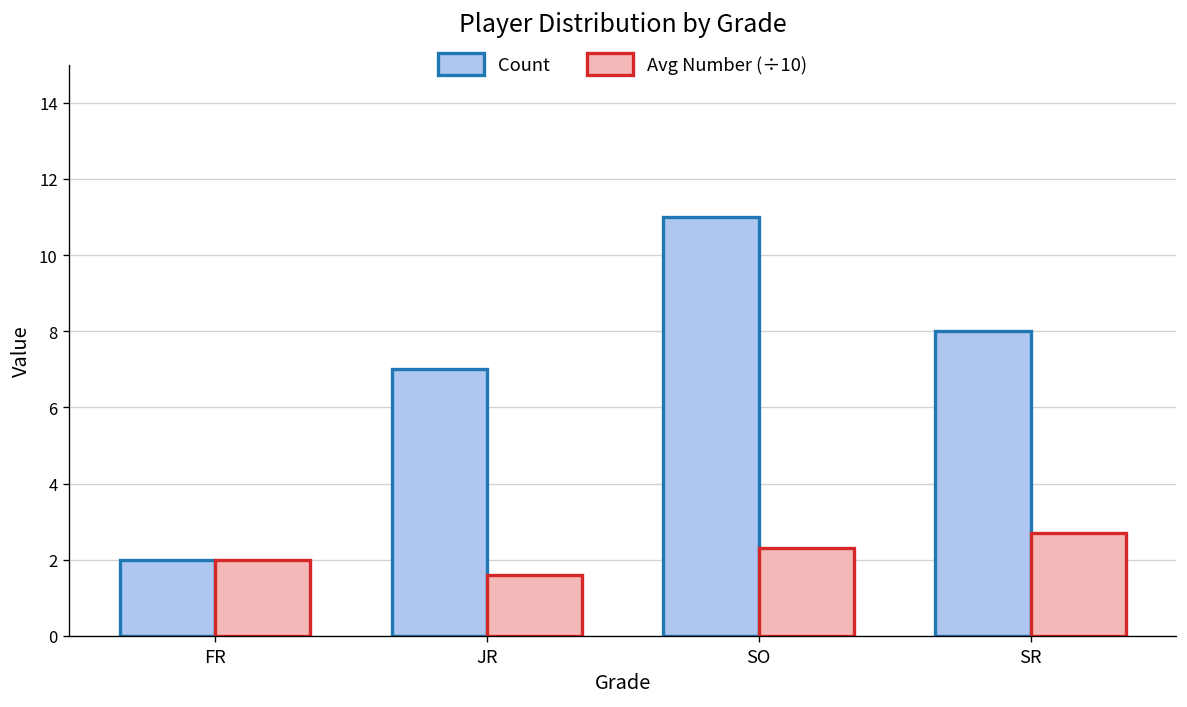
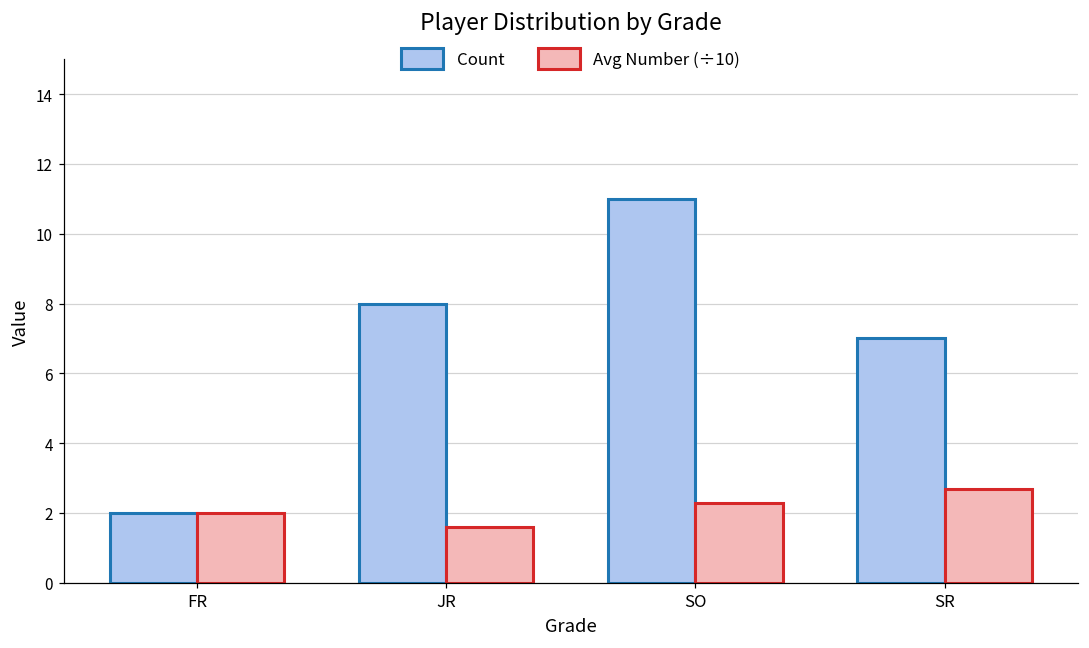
  {
    "Count": {
      "FR": 2,
-     "JR": 7,
+     "JR": 8,
      "SO": 11,
-     "SR": 8
+     "SR": 7
    },
    "Avg Number (÷10)": {
      "FR": 2,
      "JR": 1.6,
      "SO": 2.3,
      "SR": 2.7
    }
  }
